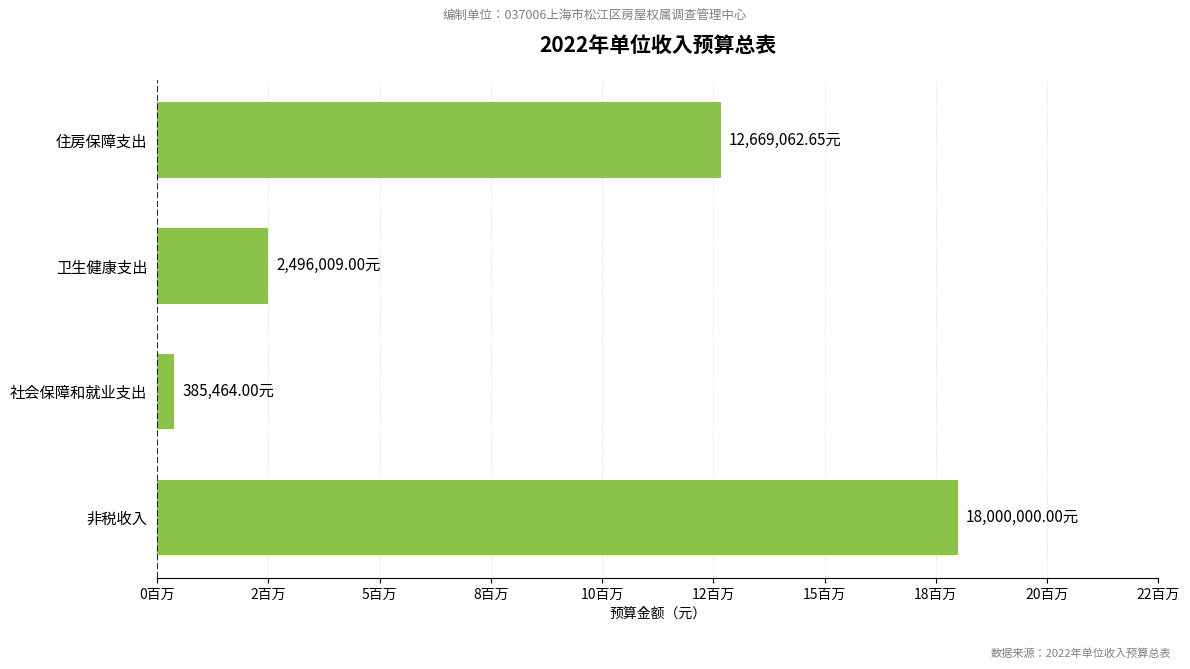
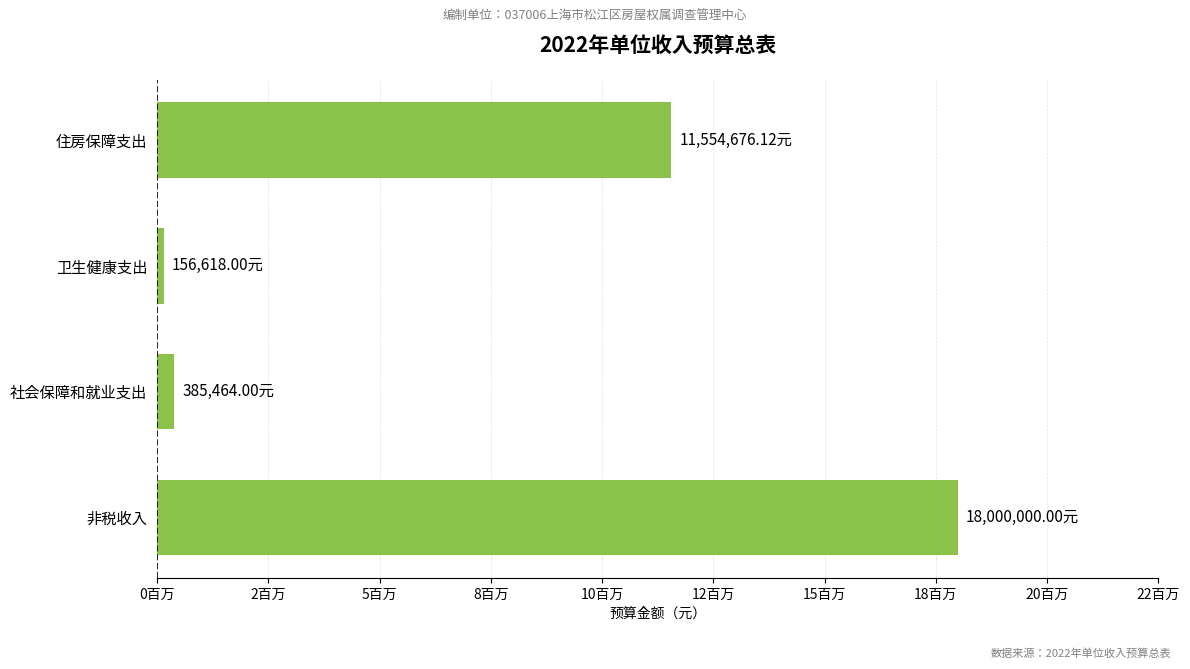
  {
-   "住房保障支出": "12,669,062.65元",
-   "卫生健康支出": "2,496,009.00元",
+   "住房保障支出": "11,554,676.12元",
+   "卫生健康支出": "156,618.00元",
    "社会保障和就业支出": "385,464.00元",
    "非税收入": "18,000,000.00元"
  }
